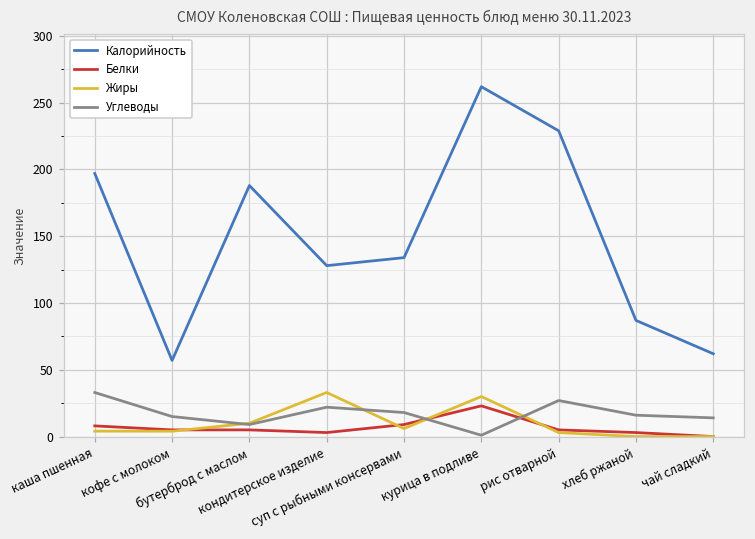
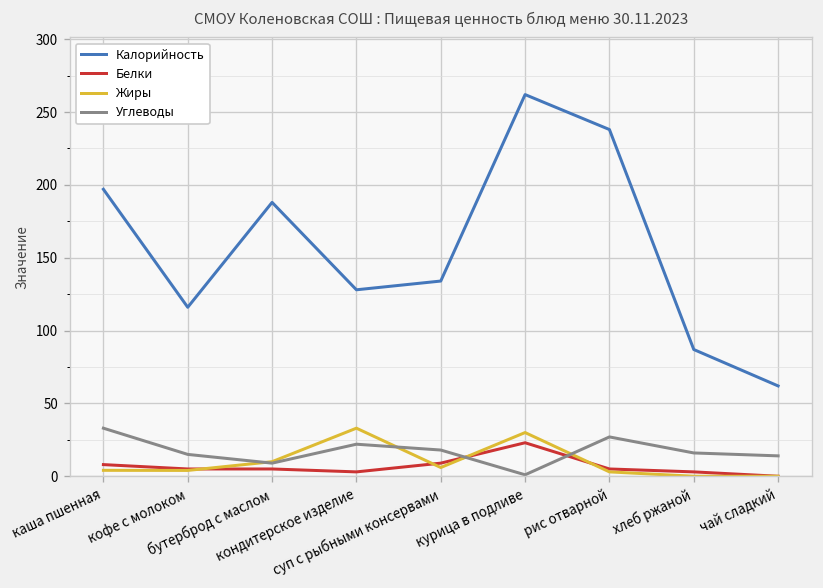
  {
    "Калорийность": {
      "каша пшенная": 197,
-     "кофе с молоком": 57,
+     "кофе с молоком": 116,
      "бутерброд с маслом": 188,
      "кондитерское изделие": 128,
      "суп с рыбными консервами": 134,
      "курица в подливе": 262,
-     "рис отварной": 229,
+     "рис отварной": 238,
      "хлеб ржаной": 87,
      "чай сладкий": 62
    },
    "Белки": {
      "каша пшенная": 8,
      "бутерброд с маслом": 5,
      "кондитерское изделие": 3,
      "суп с рыбными консервами": 9,
      "курица в подливе": 23,
      "хлеб ржаной": 3
    },
    "Жиры": {
      "каша пшенная": 4,
      "кондитерское изделие": 33,
      "суп с рыбными консервами": 6,
      "курица в подливе": 30,
      "хлеб ржаной": 0
    },
    "Углеводы": {
      "каша пшенная": 33,
      "кофе с молоком": 15,
      "кондитерское изделие": 22,
      "суп с рыбными консервами": 18,
      "курица в подливе": 1,
      "рис отварной": 27,
      "хлеб ржаной": 16,
      "чай сладкий": 14
    }
  }
